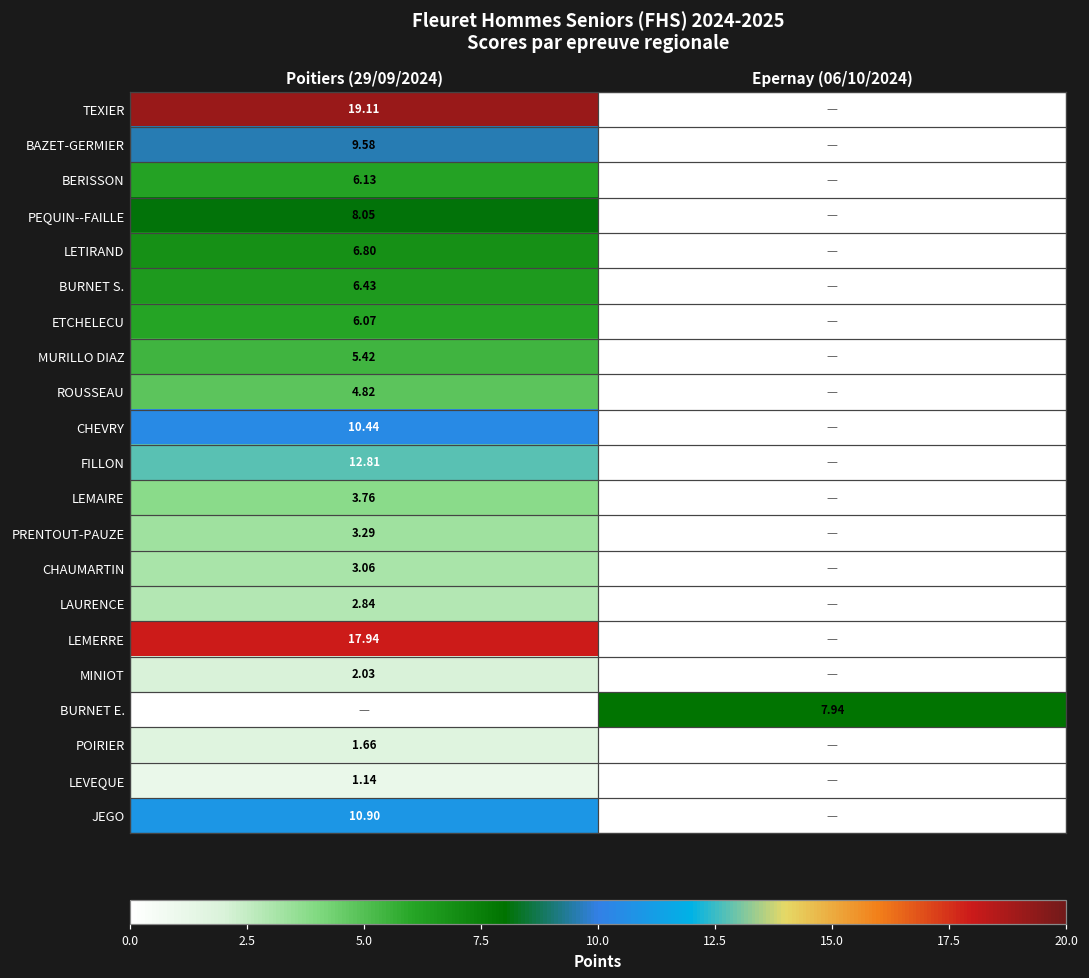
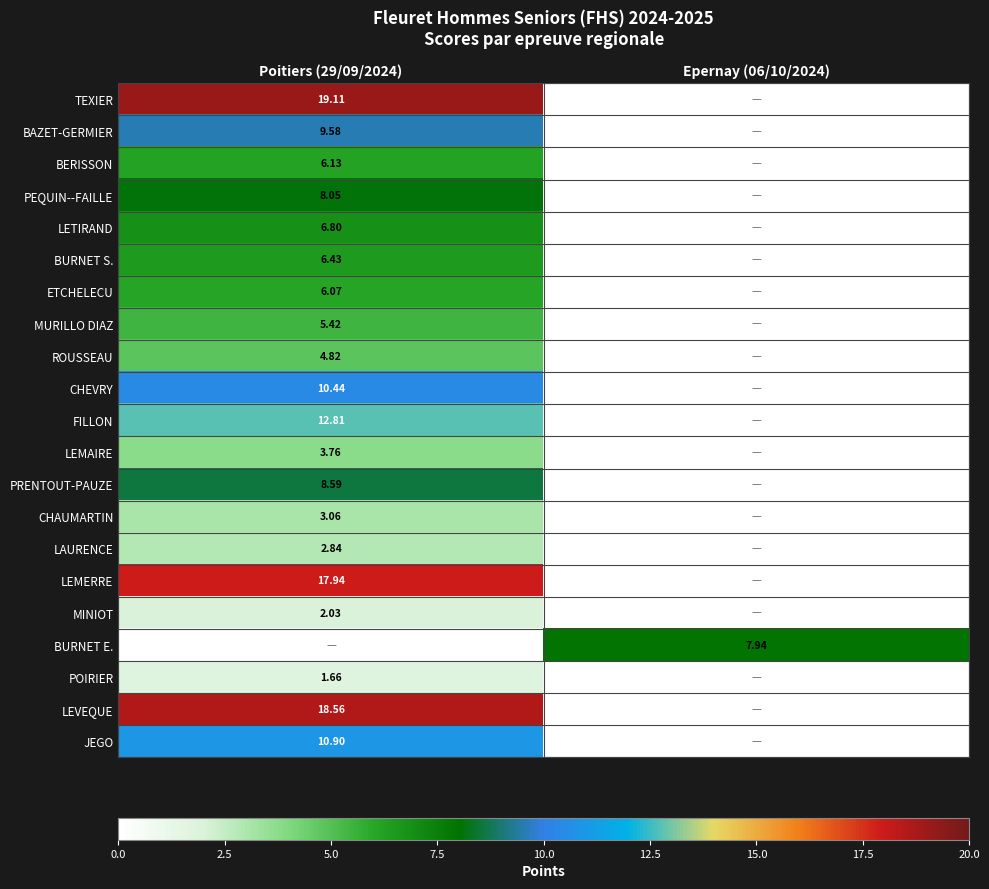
  {
    "TEXIER": {
      "Poitiers (29/09/2024)": 19.11
    },
    "BAZET-GERMIER": {
      "Poitiers (29/09/2024)": 9.58
    },
    "BERISSON": {
      "Poitiers (29/09/2024)": 6.13
    },
    "PEQUIN--FAILLE": {
      "Poitiers (29/09/2024)": 8.05
    },
    "LETIRAND": {
      "Poitiers (29/09/2024)": 6.80
    },
    "BURNET S.": {
      "Poitiers (29/09/2024)": 6.43
    },
    "ETCHELECU": {
      "Poitiers (29/09/2024)": 6.07
    },
    "MURILLO DIAZ": {
      "Poitiers (29/09/2024)": 5.42
    },
    "ROUSSEAU": {
      "Poitiers (29/09/2024)": 4.82
    },
    "CHEVRY": {
      "Poitiers (29/09/2024)": 10.44
    },
    "FILLON": {
      "Poitiers (29/09/2024)": 12.81
    },
    "LEMAIRE": {
      "Poitiers (29/09/2024)": 3.76
    },
    "PRENTOUT-PAUZE": {
-     "Poitiers (29/09/2024)": 3.29
+     "Poitiers (29/09/2024)": 8.59
    },
    "CHAUMARTIN": {
      "Poitiers (29/09/2024)": 3.06
    },
    "LAURENCE": {
      "Poitiers (29/09/2024)": 2.84
    },
    "LEMERRE": {
      "Poitiers (29/09/2024)": 17.94
    },
    "MINIOT": {
      "Poitiers (29/09/2024)": 2.03
    },
    "BURNET E.": {
      "Epernay (06/10/2024)": 7.94
    },
    "POIRIER": {
      "Poitiers (29/09/2024)": 1.66
    },
    "LEVEQUE": {
-     "Poitiers (29/09/2024)": 1.14
+     "Poitiers (29/09/2024)": 18.56
    },
    "JEGO": {
      "Poitiers (29/09/2024)": 10.90
    }
  }
